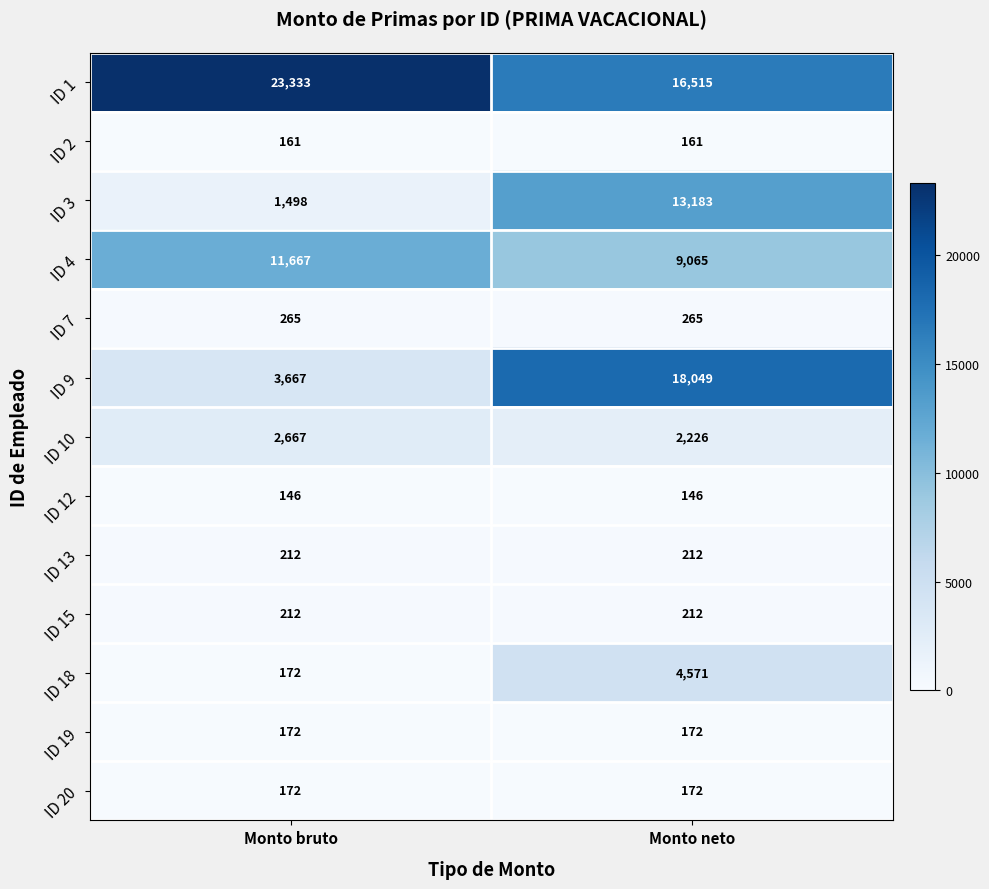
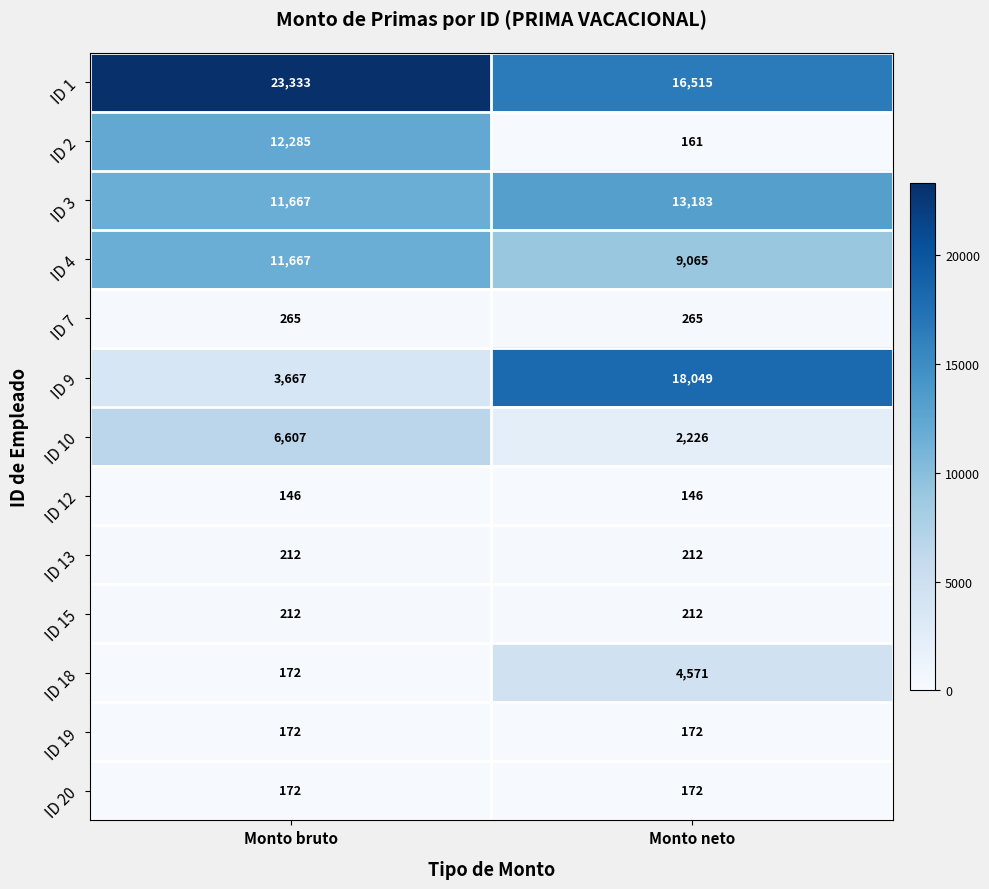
  {
    "ID 1": {
      "Monto bruto": "23,333",
      "Monto neto": "16,515"
    },
    "ID 2": {
-     "Monto bruto": "161",
+     "Monto bruto": "12,285",
      "Monto neto": "161"
    },
    "ID 3": {
-     "Monto bruto": "1,498",
+     "Monto bruto": "11,667",
      "Monto neto": "13,183"
    },
    "ID 4": {
      "Monto bruto": "11,667",
      "Monto neto": "9,065"
    },
    "ID 7": {
      "Monto bruto": "265",
      "Monto neto": "265"
    },
    "ID 9": {
      "Monto bruto": "3,667",
      "Monto neto": "18,049"
    },
    "ID 10": {
-     "Monto bruto": "2,667",
+     "Monto bruto": "6,607",
      "Monto neto": "2,226"
    },
    "ID 12": {
      "Monto bruto": "146",
      "Monto neto": "146"
    },
    "ID 13": {
      "Monto bruto": "212",
      "Monto neto": "212"
    },
    "ID 15": {
      "Monto bruto": "212",
      "Monto neto": "212"
    },
    "ID 18": {
      "Monto bruto": "172",
      "Monto neto": "4,571"
    },
    "ID 19": {
      "Monto bruto": "172",
      "Monto neto": "172"
    },
    "ID 20": {
      "Monto bruto": "172",
      "Monto neto": "172"
    }
  }
